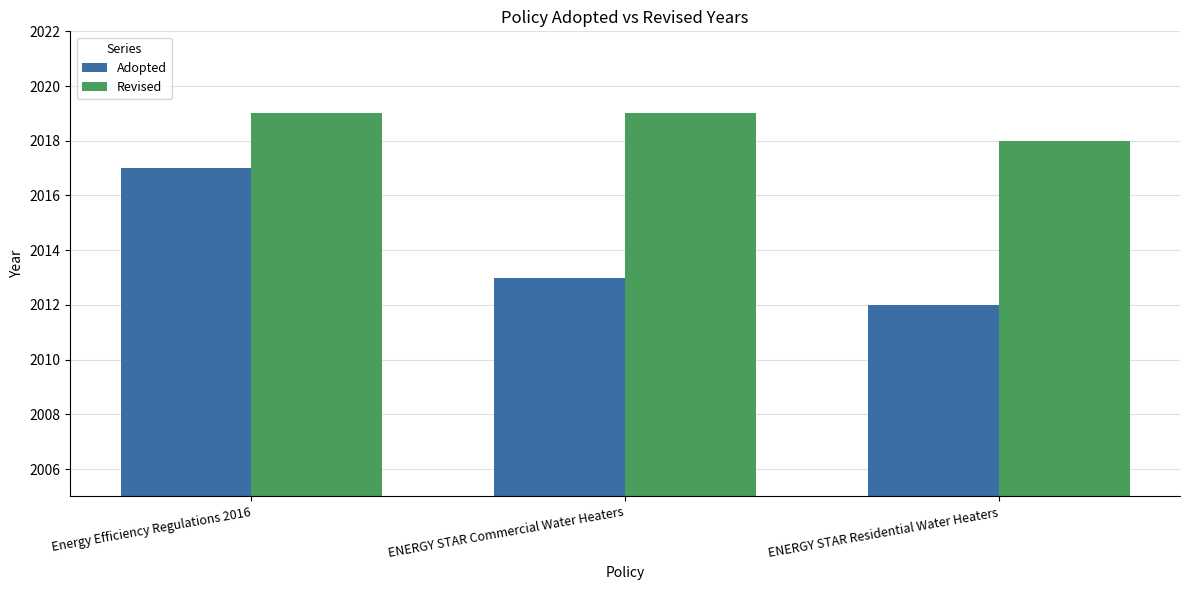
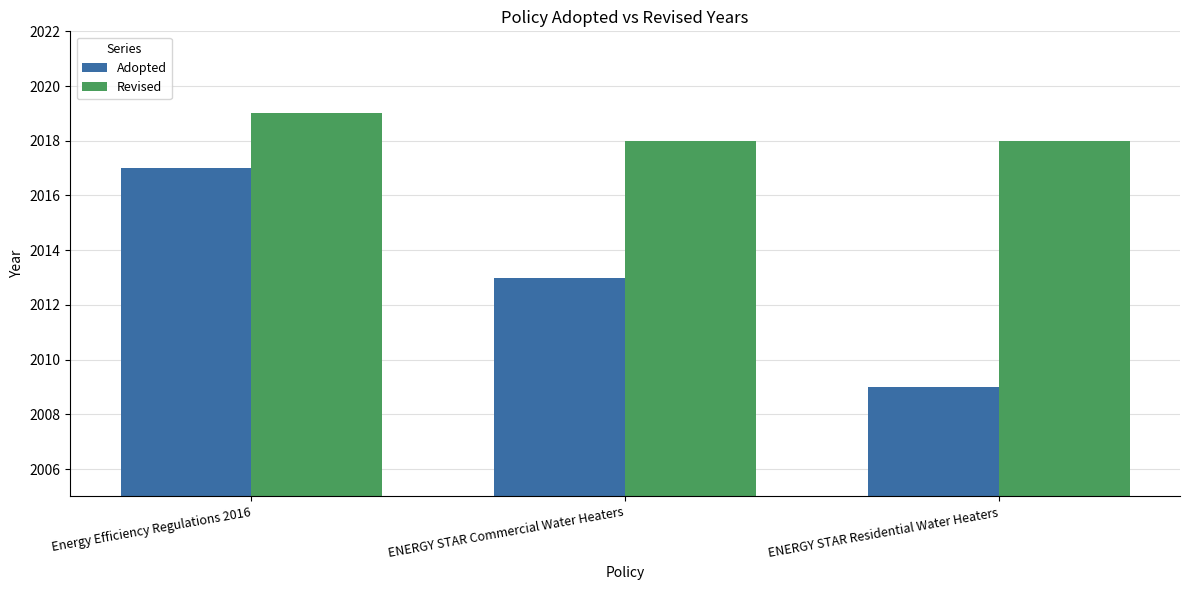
  {
    "Adopted": {
      "Energy Efficiency Regulations 2016": 2017,
      "ENERGY STAR Commercial Water Heaters": 2013,
-     "ENERGY STAR Residential Water Heaters": 2012
+     "ENERGY STAR Residential Water Heaters": 2009
    },
    "Revised": {
      "Energy Efficiency Regulations 2016": 2019,
-     "ENERGY STAR Commercial Water Heaters": 2019,
+     "ENERGY STAR Commercial Water Heaters": 2018,
      "ENERGY STAR Residential Water Heaters": 2018
    }
  }
